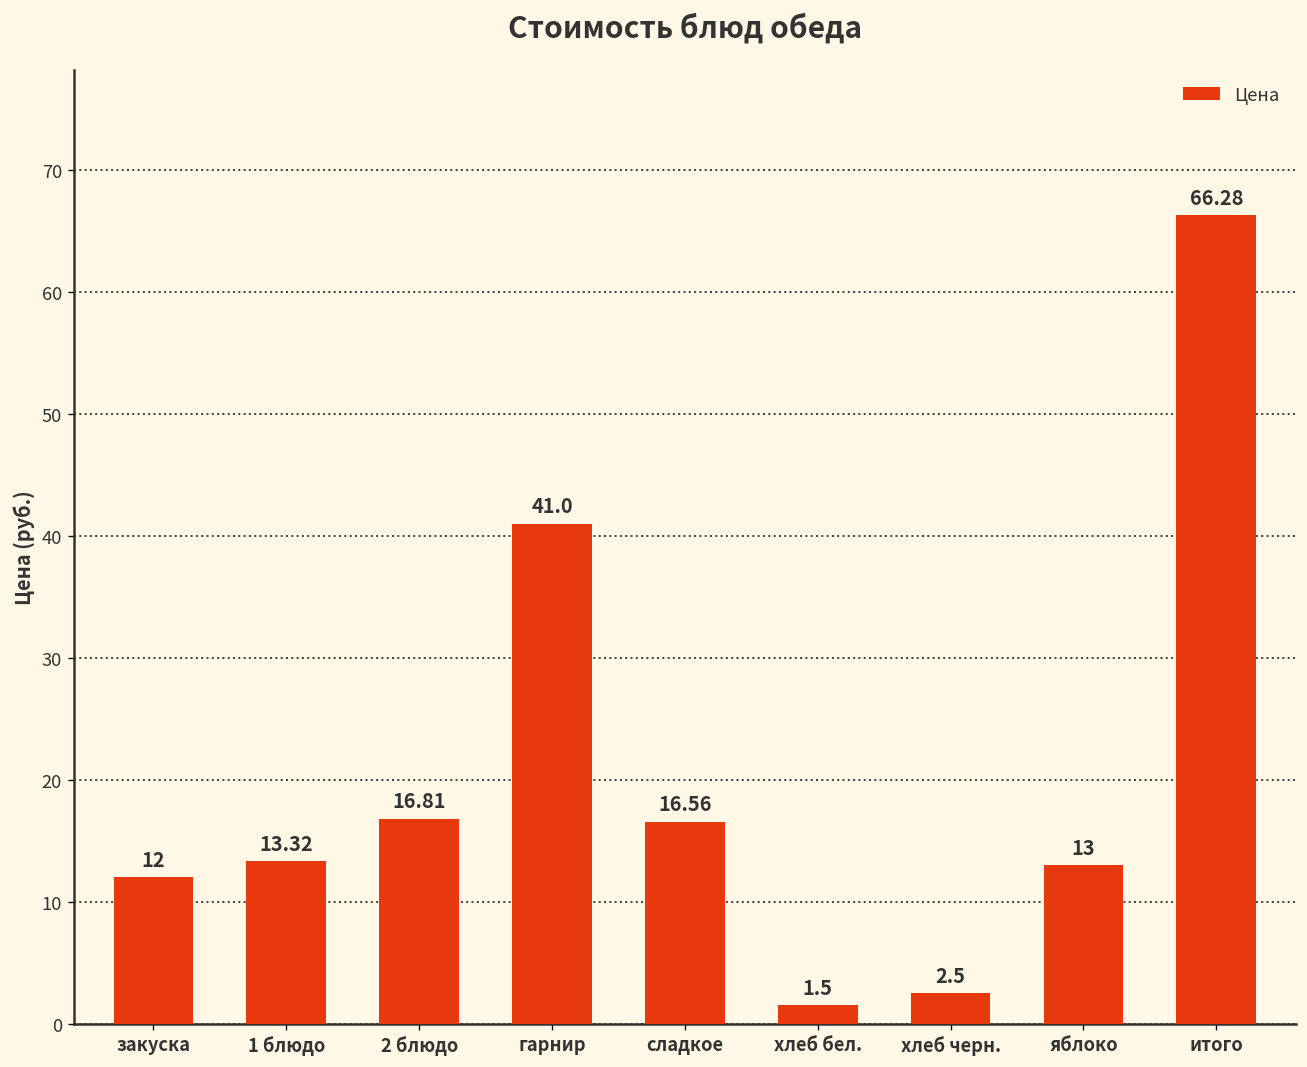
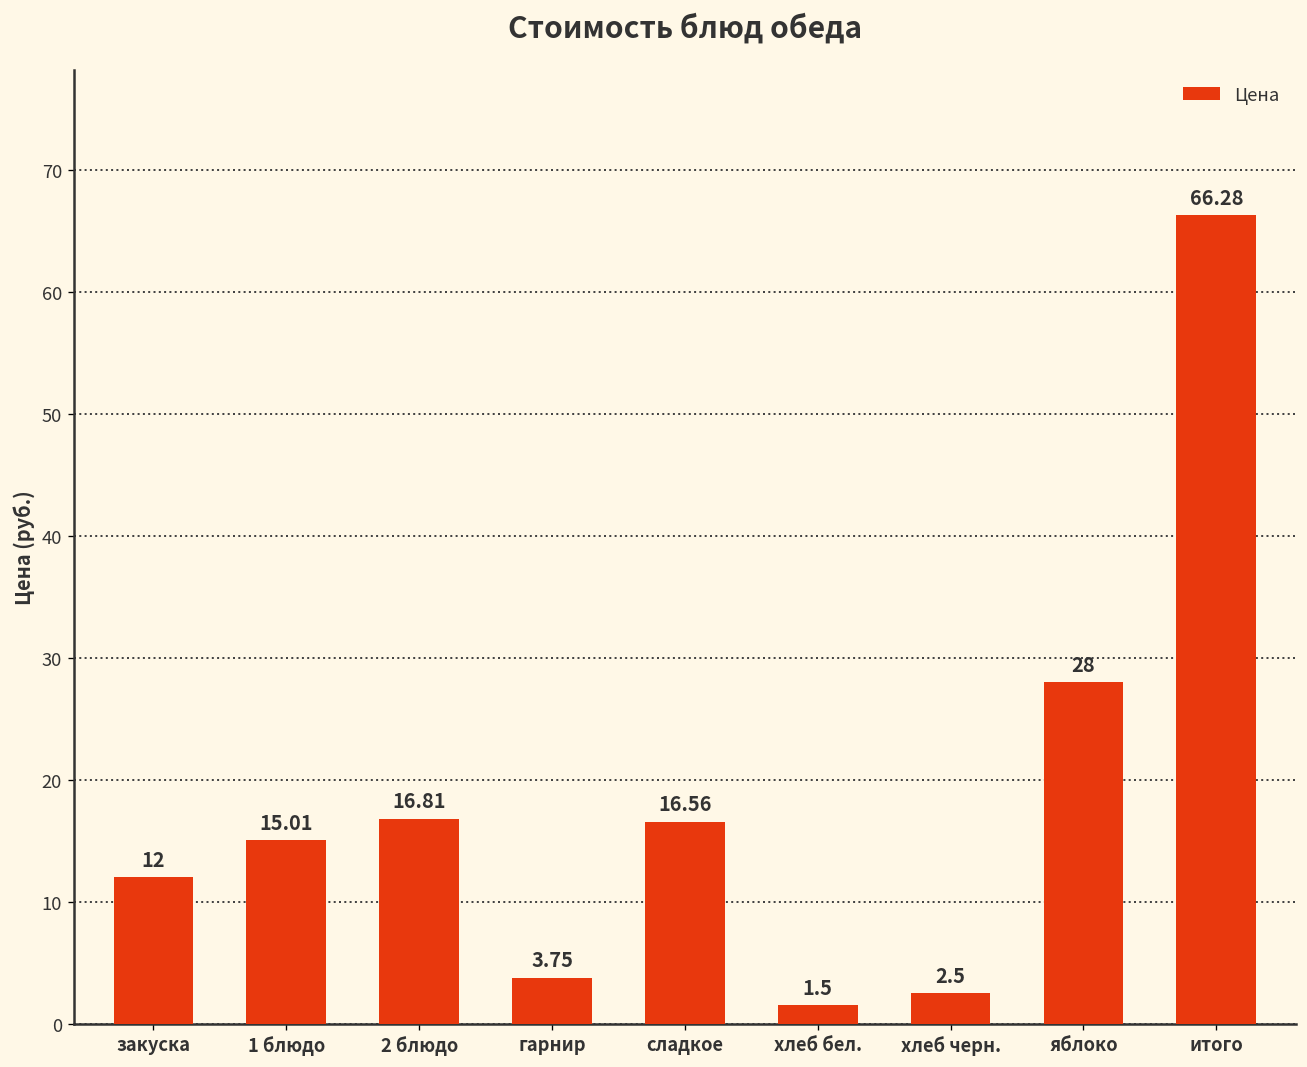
  {
    "закуска": 12,
-   "1 блюдо": 13.32,
+   "1 блюдо": 15.01,
    "2 блюдо": 16.81,
-   "гарнир": 41.0,
+   "гарнир": 3.75,
    "сладкое": 16.56,
    "хлеб бел.": 1.5,
    "хлеб черн.": 2.5,
-   "яблоко": 13,
+   "яблоко": 28,
    "итого": 66.28
  }
